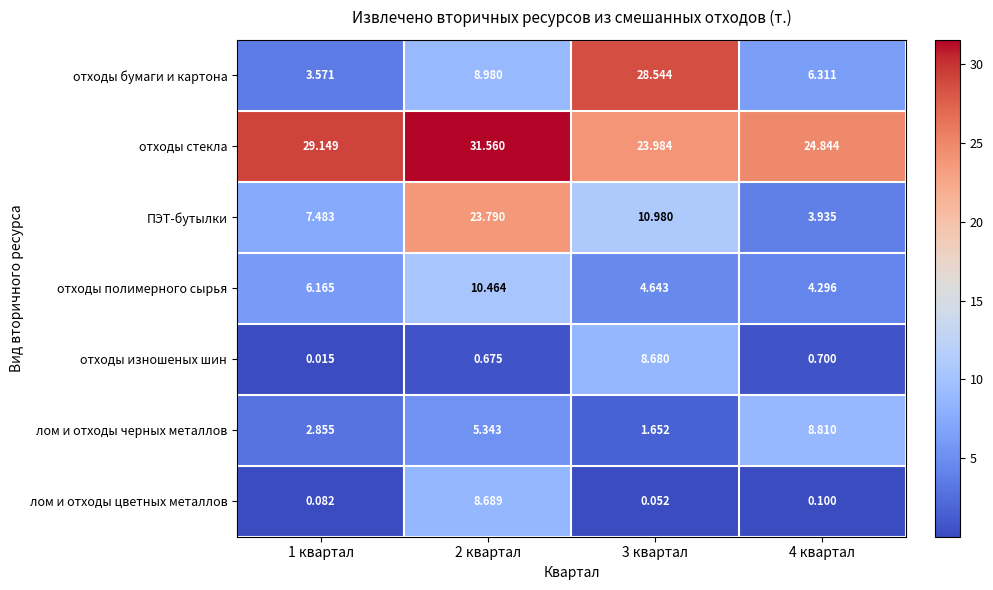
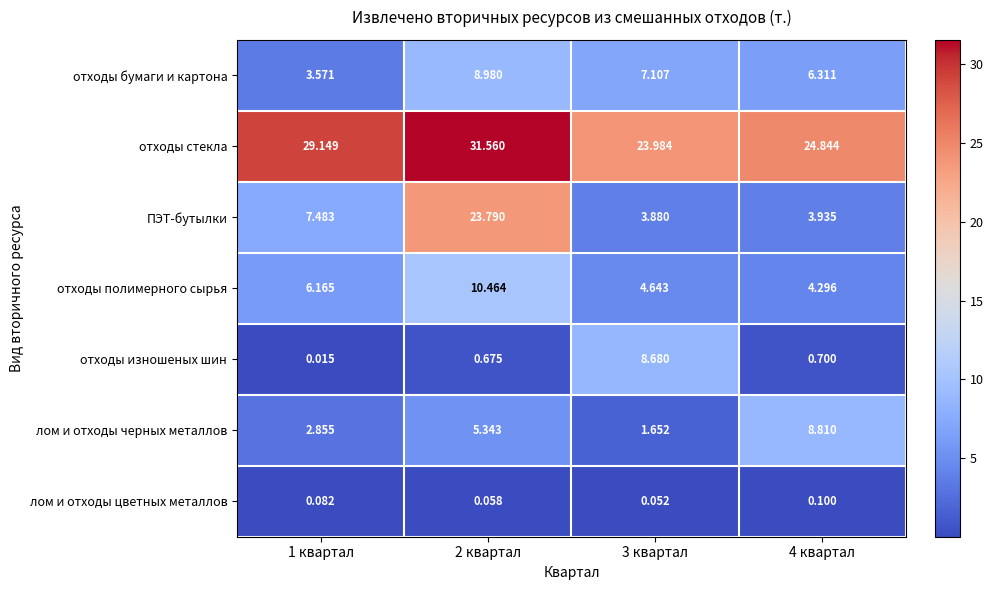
  {
    "отходы бумаги и картона": {
      "1 квартал": 3.571,
      "2 квартал": 8.980,
-     "3 квартал": 28.544,
+     "3 квартал": 7.107,
      "4 квартал": 6.311
    },
    "отходы стекла": {
      "1 квартал": 29.149,
      "2 квартал": 31.560,
      "3 квартал": 23.984,
      "4 квартал": 24.844
    },
    "ПЭТ-бутылки": {
      "1 квартал": 7.483,
      "2 квартал": 23.790,
-     "3 квартал": 10.980,
+     "3 квартал": 3.880,
      "4 квартал": 3.935
    },
    "отходы полимерного сырья": {
      "1 квартал": 6.165,
      "2 квартал": 10.464,
      "3 квартал": 4.643,
      "4 квартал": 4.296
    },
    "отходы изношеных шин": {
      "1 квартал": 0.015,
      "2 квартал": 0.675,
      "3 квартал": 8.680,
      "4 квартал": 0.700
    },
    "лом и отходы черных металлов": {
      "1 квартал": 2.855,
      "2 квартал": 5.343,
      "3 квартал": 1.652,
      "4 квартал": 8.810
    },
    "лом и отходы цветных металлов": {
      "1 квартал": 0.082,
-     "2 квартал": 8.689,
+     "2 квартал": 0.058,
      "3 квартал": 0.052,
      "4 квартал": 0.100
    }
  }
